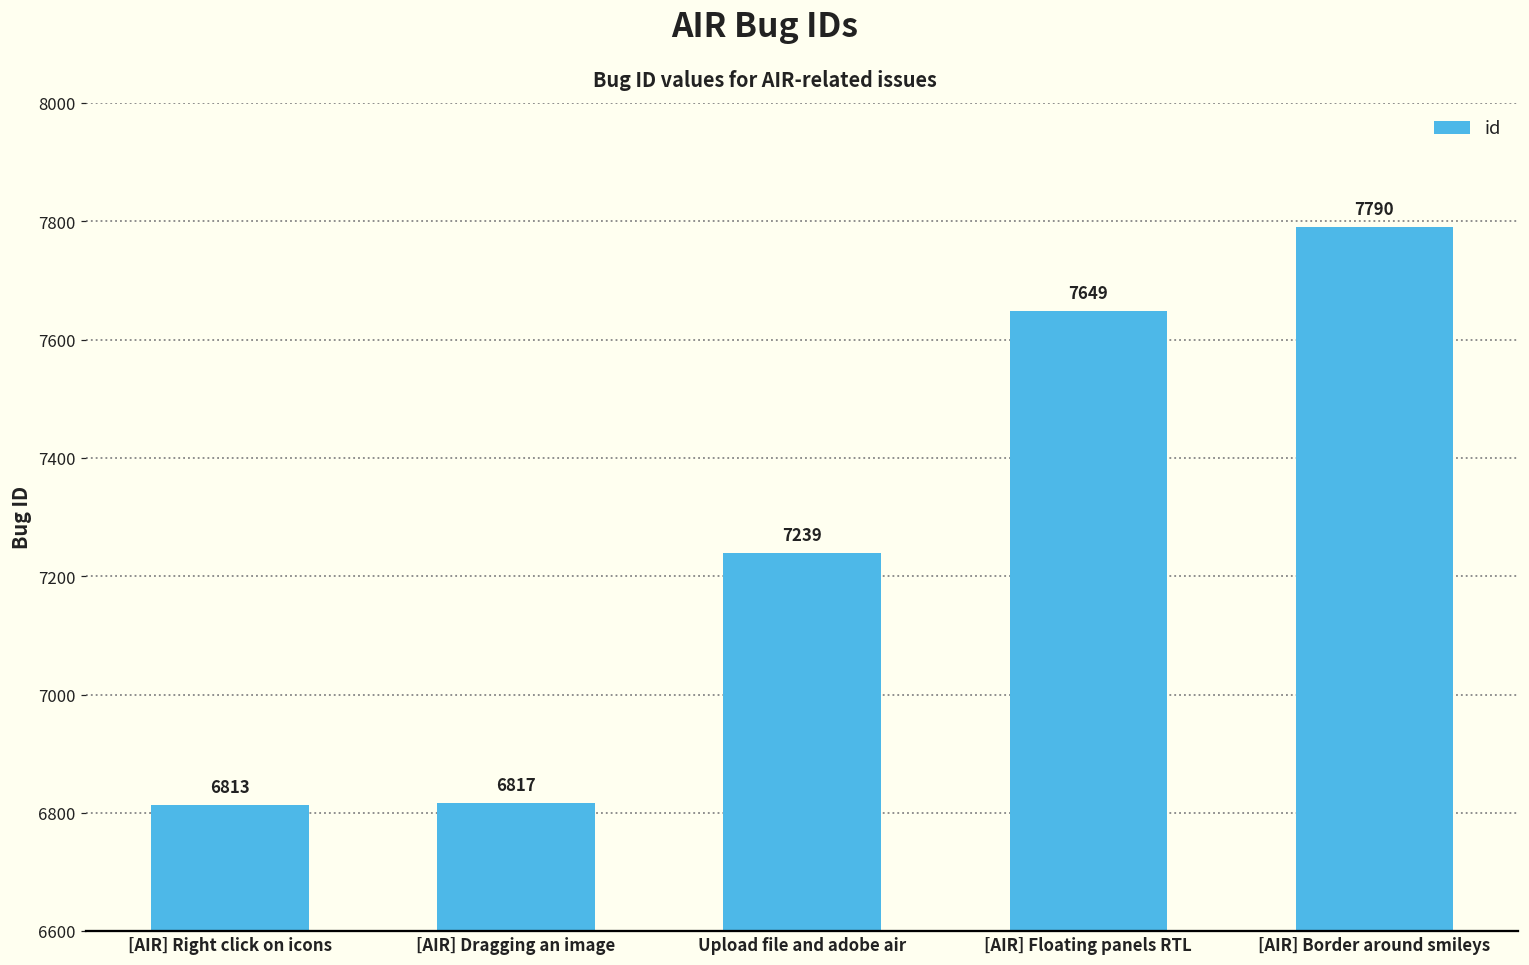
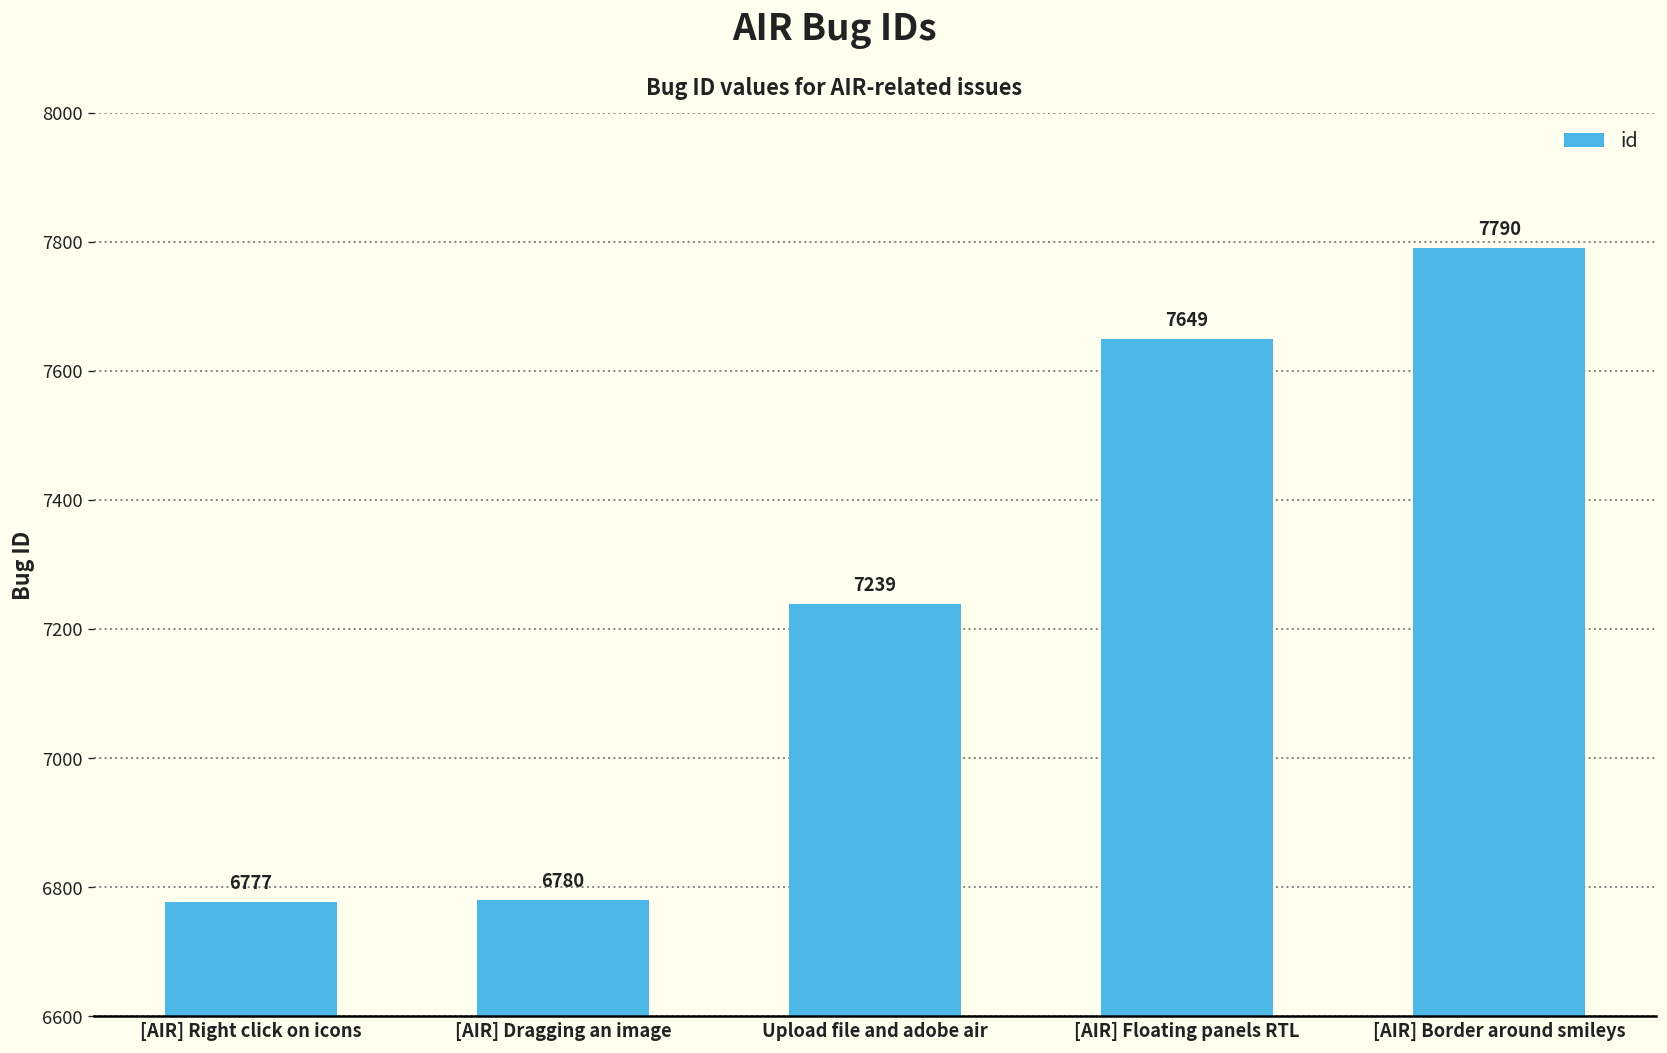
  {
-   "[AIR] Right click on icons": 6813,
-   "[AIR] Dragging an image": 6817,
+   "[AIR] Right click on icons": 6777,
+   "[AIR] Dragging an image": 6780,
    "Upload file and adobe air": 7239,
    "[AIR] Floating panels RTL": 7649,
    "[AIR] Border around smileys": 7790
  }
